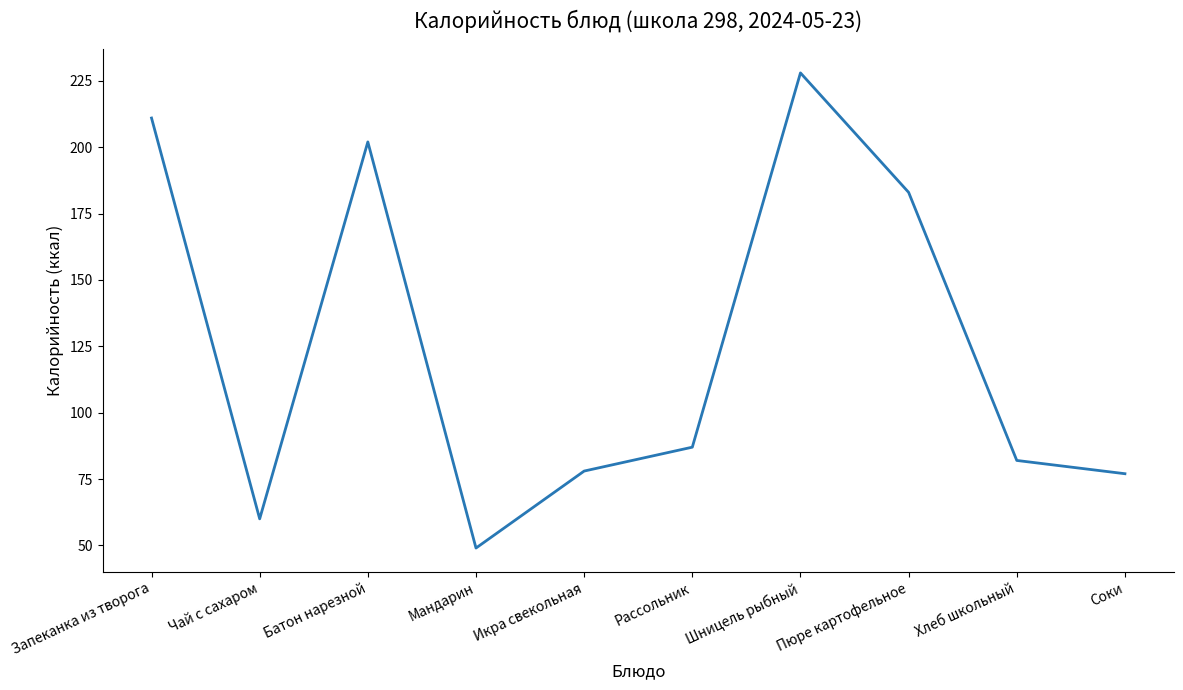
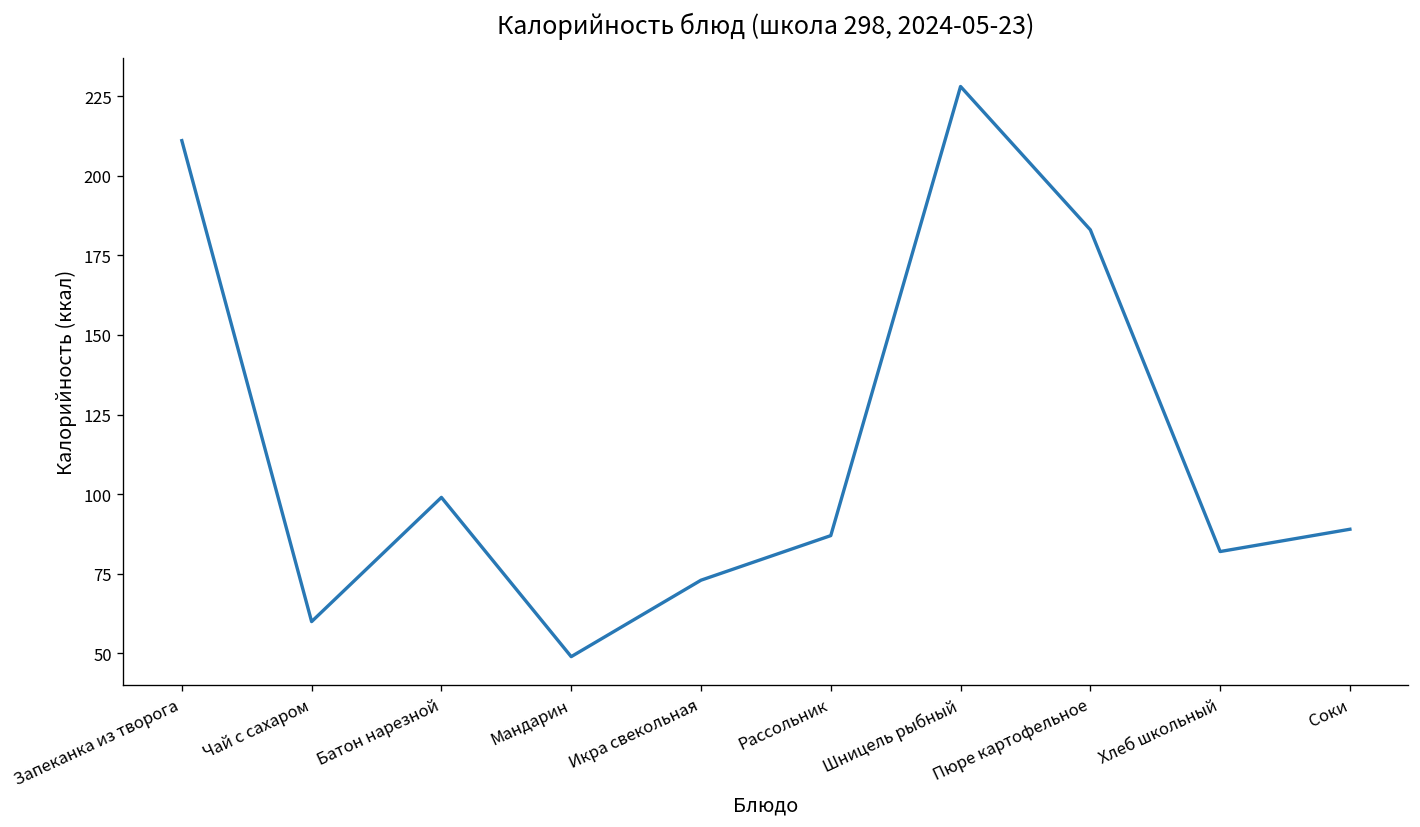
  {
    "Запеканка из творога": 211,
    "Чай с сахаром": 60,
-   "Батон нарезной": 202,
+   "Батон нарезной": 99,
    "Мандарин": 49,
-   "Икра свекольная": 78,
+   "Икра свекольная": 73,
    "Рассольник": 87,
    "Шницель рыбный": 228,
    "Пюре картофельное": 183,
    "Хлеб школьный": 82,
-   "Соки": 77
+   "Соки": 89
  }
